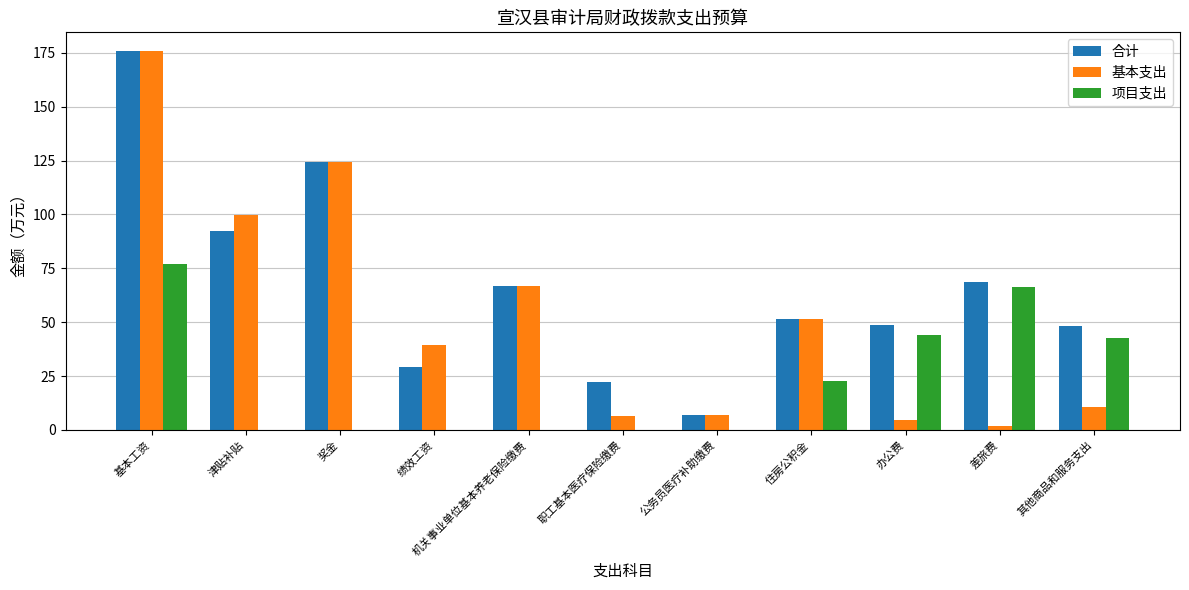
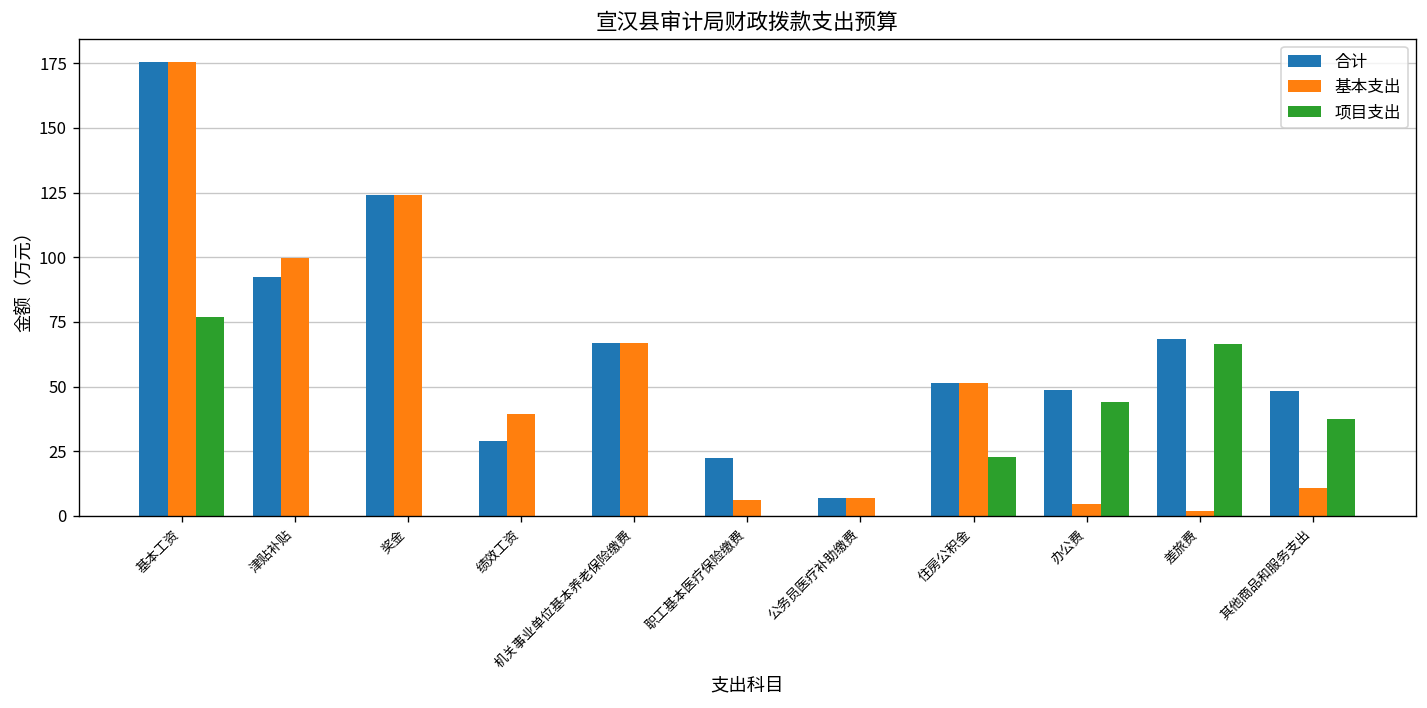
  {
    "合计": {
      "基本工资": 176,
      "津贴补贴": 92,
      "奖金": 124,
      "绩效工资": 29,
      "机关事业单位基本养老保险缴费": 67,
      "职工基本医疗保险缴费": 22,
      "公务员医疗补助缴费": 7,
      "住房公积金": 51,
      "办公费": 49,
      "差旅费": 69,
      "其他商品和服务支出": 48
    },
    "基本支出": {
      "基本工资": 176,
      "津贴补贴": 100,
      "奖金": 124,
      "绩效工资": 39,
      "机关事业单位基本养老保险缴费": 67,
      "职工基本医疗保险缴费": 6,
      "公务员医疗补助缴费": 7,
      "住房公积金": 51,
      "办公费": 5,
      "差旅费": 2,
      "其他商品和服务支出": 11
    },
    "项目支出": {
      "基本工资": 77,
      "津贴补贴": 0,
      "奖金": 0,
      "绩效工资": 0,
      "机关事业单位基本养老保险缴费": 0,
      "职工基本医疗保险缴费": 0,
      "公务员医疗补助缴费": 0,
      "住房公积金": 23,
      "办公费": 44,
      "差旅费": 67,
-     "其他商品和服务支出": 43
+     "其他商品和服务支出": 38
    }
  }
